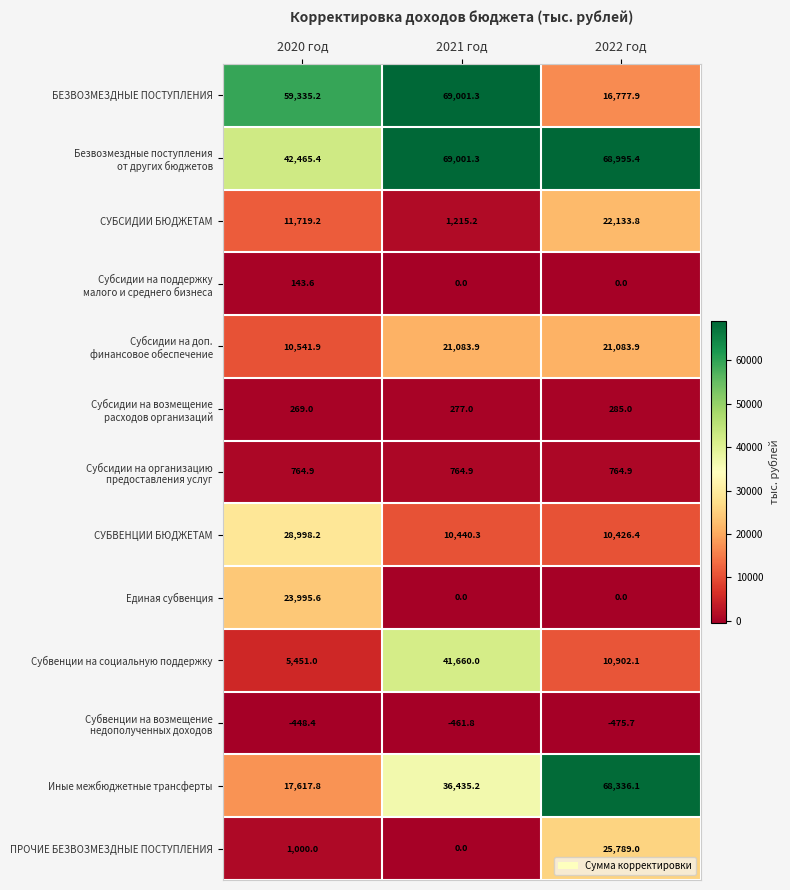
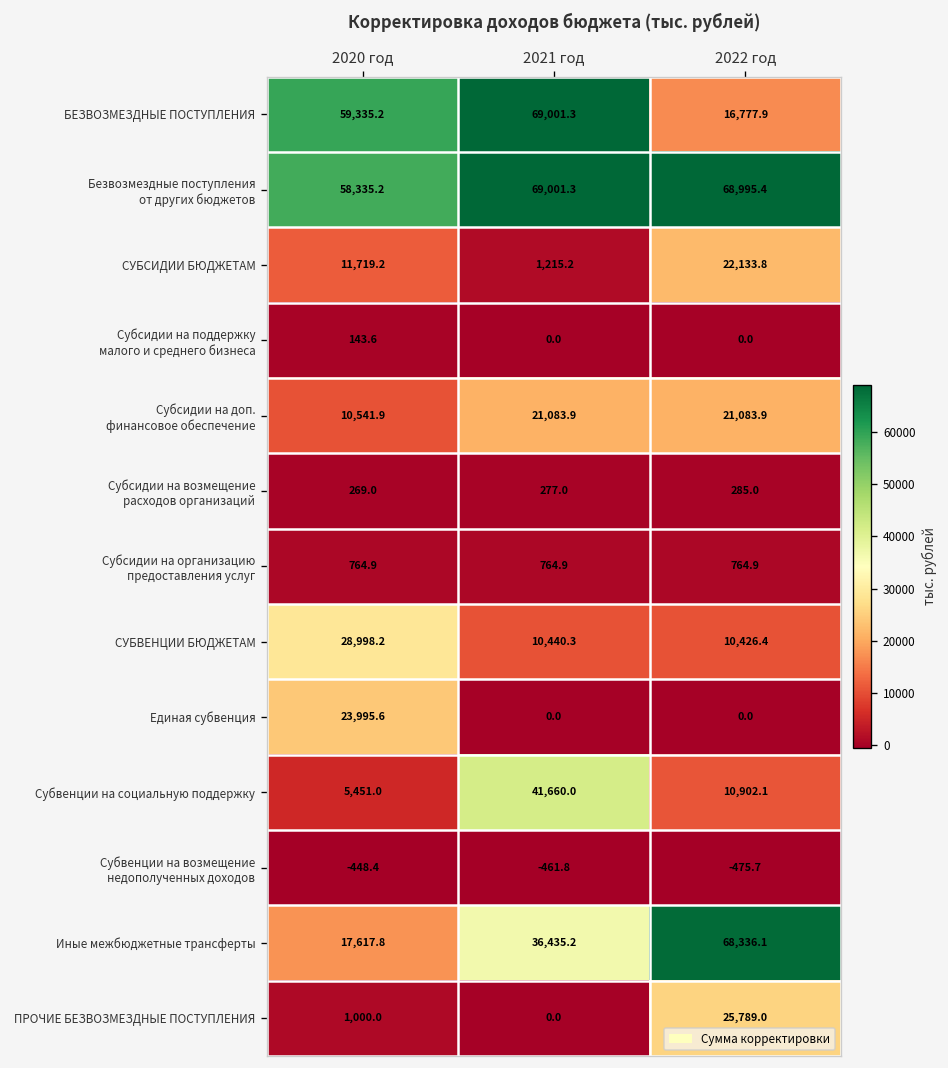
  {
    "БЕЗВОЗМЕЗДНЫЕ ПОСТУПЛЕНИЯ": {
      "2020 год": "59,335.2",
      "2021 год": "69,001.3",
      "2022 год": "16,777.9"
    },
    "Безвозмездные поступления от других бюджетов": {
-     "2020 год": "42,465.4",
+     "2020 год": "58,335.2",
      "2021 год": "69,001.3",
      "2022 год": "68,995.4"
    },
    "СУБСИДИИ БЮДЖЕТАМ": {
      "2020 год": "11,719.2",
      "2021 год": "1,215.2",
      "2022 год": "22,133.8"
    },
    "Субсидии на поддержку малого и среднего бизнеса": {
      "2020 год": "143.6",
      "2021 год": "0.0",
      "2022 год": "0.0"
    },
    "Субсидии на доп. финансовое обеспечение": {
      "2020 год": "10,541.9",
      "2021 год": "21,083.9",
      "2022 год": "21,083.9"
    },
    "Субсидии на возмещение расходов организаций": {
      "2020 год": "269.0",
      "2021 год": "277.0",
      "2022 год": "285.0"
    },
    "Субсидии на организацию предоставления услуг": {
      "2020 год": "764.9",
      "2021 год": "764.9",
      "2022 год": "764.9"
    },
    "СУБВЕНЦИИ БЮДЖЕТАМ": {
      "2020 год": "28,998.2",
      "2021 год": "10,440.3",
      "2022 год": "10,426.4"
    },
    "Единая субвенция": {
      "2020 год": "23,995.6",
      "2021 год": "0.0",
      "2022 год": "0.0"
    },
    "Субвенции на социальную поддержку": {
      "2020 год": "5,451.0",
      "2021 год": "41,660.0",
      "2022 год": "10,902.1"
    },
    "Субвенции на возмещение недополученных доходов": {
      "2020 год": "-448.4",
      "2021 год": "-461.8",
      "2022 год": "-475.7"
    },
    "Иные межбюджетные трансферты": {
      "2020 год": "17,617.8",
      "2021 год": "36,435.2",
      "2022 год": "68,336.1"
    },
    "ПРОЧИЕ БЕЗВОЗМЕЗДНЫЕ ПОСТУПЛЕНИЯ": {
      "2020 год": "1,000.0",
      "2021 год": "0.0",
      "2022 год": "25,789.0"
    }
  }
